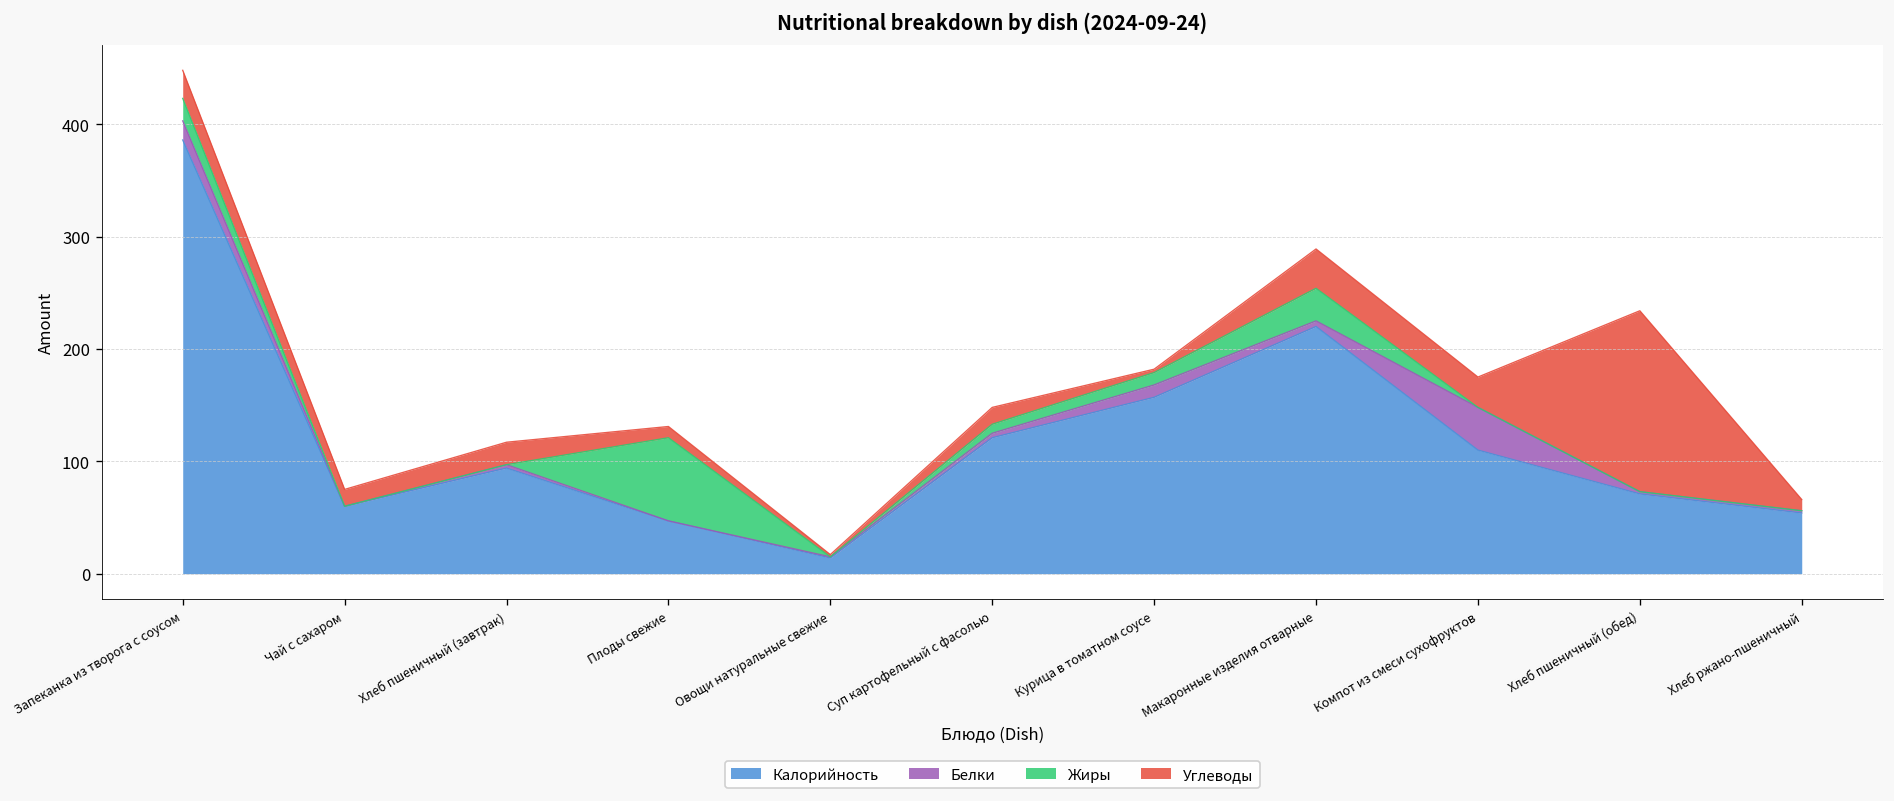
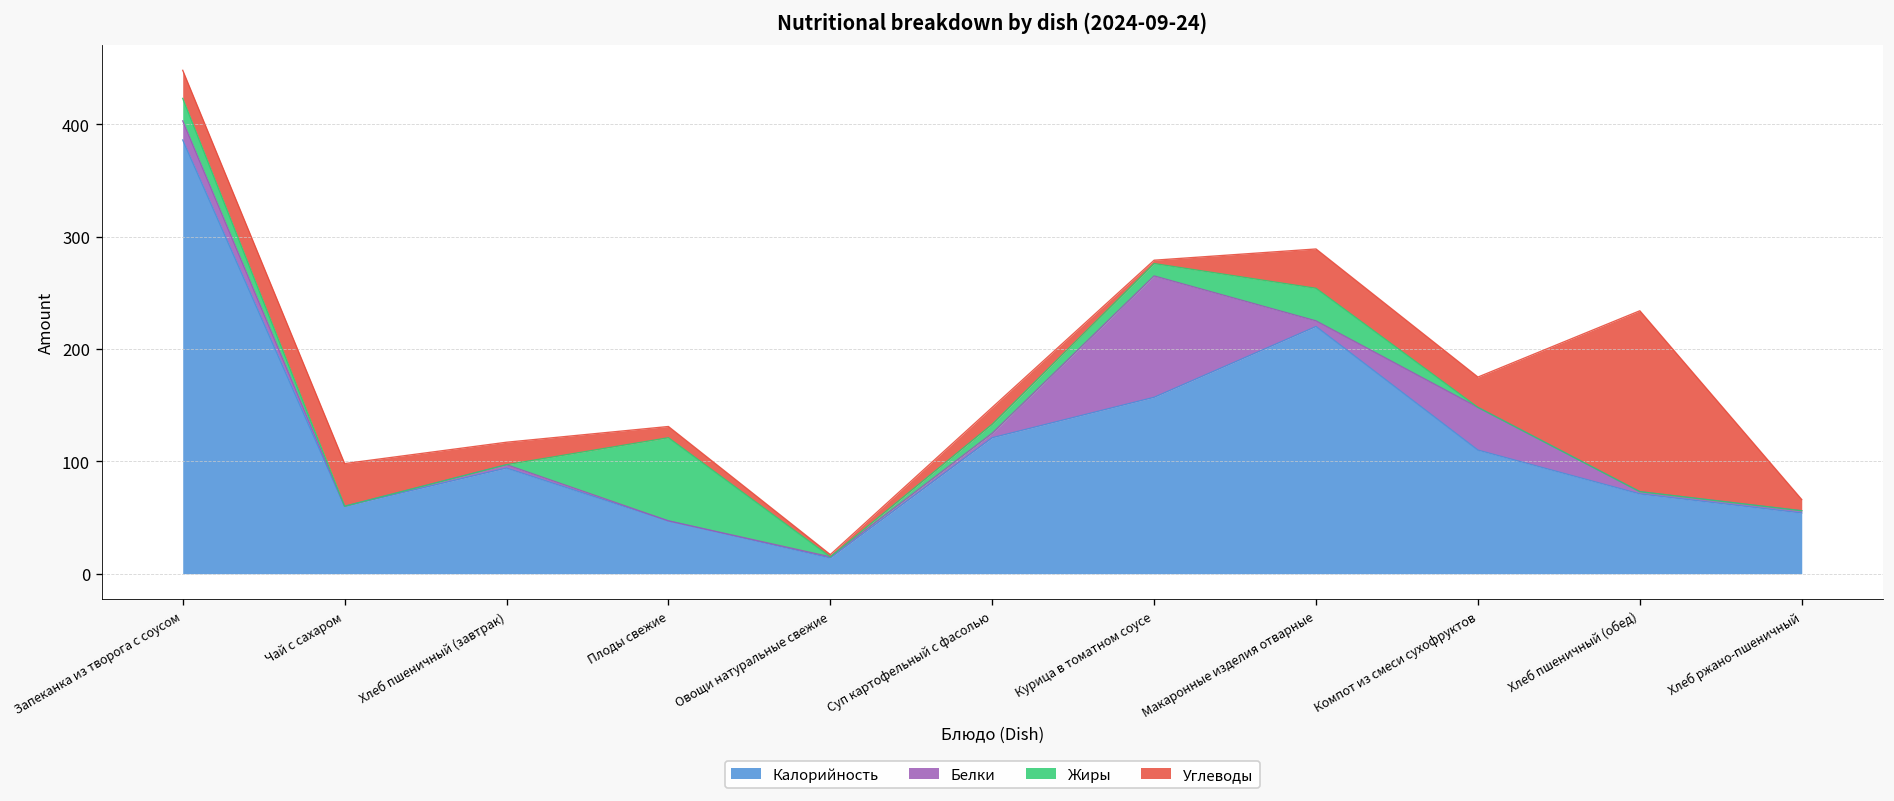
  {
    "Калорийность": {
      "Запеканка из творога с соусом": 390,
      "Хлеб пшеничный (завтрак)": 90,
      "Суп картофельный с фасолью": 120,
      "Курица в томатном соусе": 160,
      "Макаронные изделия отварные": 220,
      "Компот из смеси сухофруктов": 110
    },
    "Белки": {
      "Запеканка из творога с соусом": 20,
      "Суп картофельный с фасолью": 0,
-     "Курица в томатном соусе": 10,
+     "Курица в томатном соусе": 110,
      "Макаронные изделия отварные": 10
    },
    "Жиры": {
      "Запеканка из творога с соусом": 20,
      "Плоды свежие": 70,
      "Суп картофельный с фасолью": 10,
      "Курица в томатном соусе": 10,
      "Макаронные изделия отварные": 30
    },
    "Углеводы": {
      "Запеканка из творога с соусом": 30,
-     "Чай с сахаром": 20,
+     "Чай с сахаром": 40,
      "Хлеб пшеничный (завтрак)": 20,
      "Плоды свежие": 10,
      "Суп картофельный с фасолью": 20,
      "Курица в томатном соусе": 0,
      "Макаронные изделия отварные": 40,
      "Компот из смеси сухофруктов": 30,
      "Хлеб пшеничный (обед)": 160,
      "Хлеб ржано-пшеничный": 10
    }
  }
